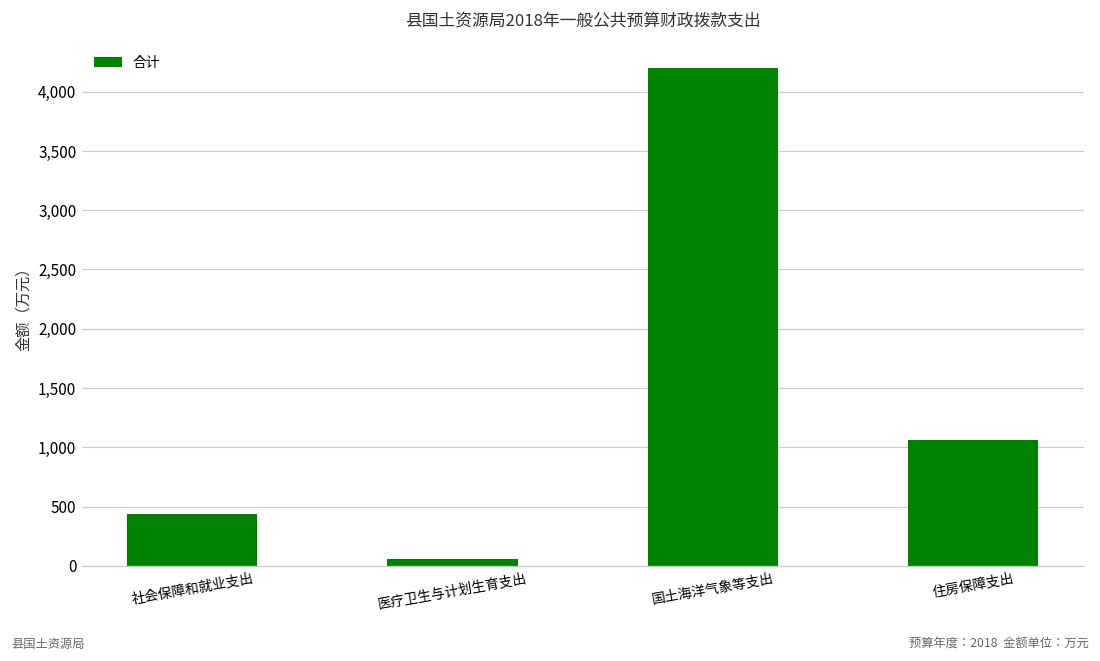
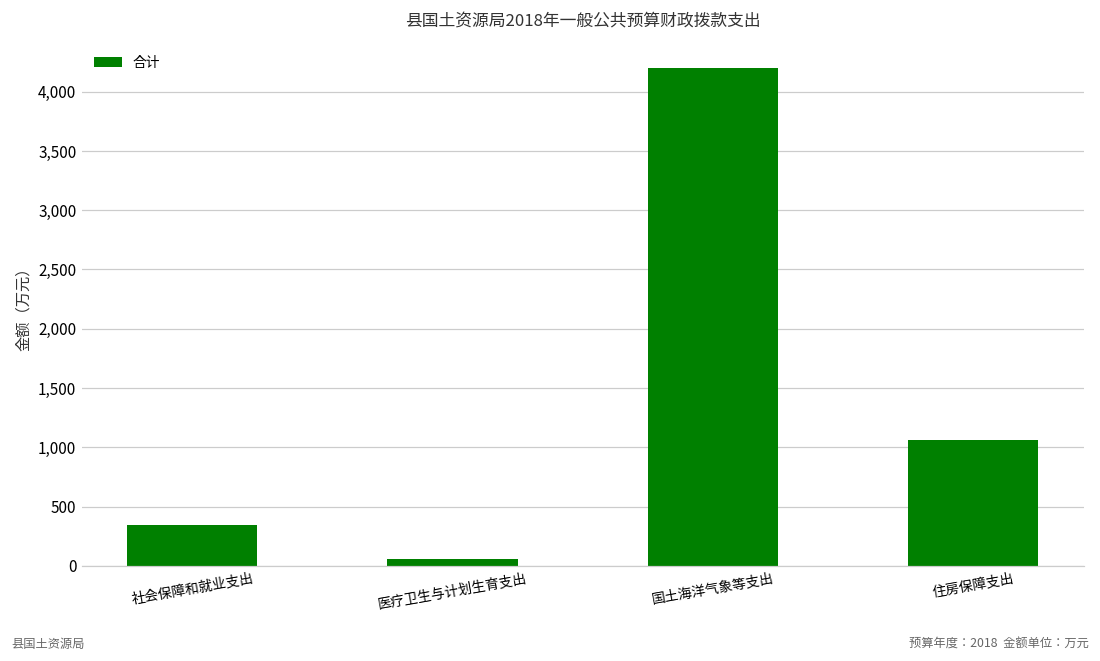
  {
-   "社会保障和就业支出": "430",
+   "社会保障和就业支出": "350",
    "医疗卫生与计划生育支出": "50",
    "国土海洋气象等支出": "4,200",
    "住房保障支出": "1,060"
  }
